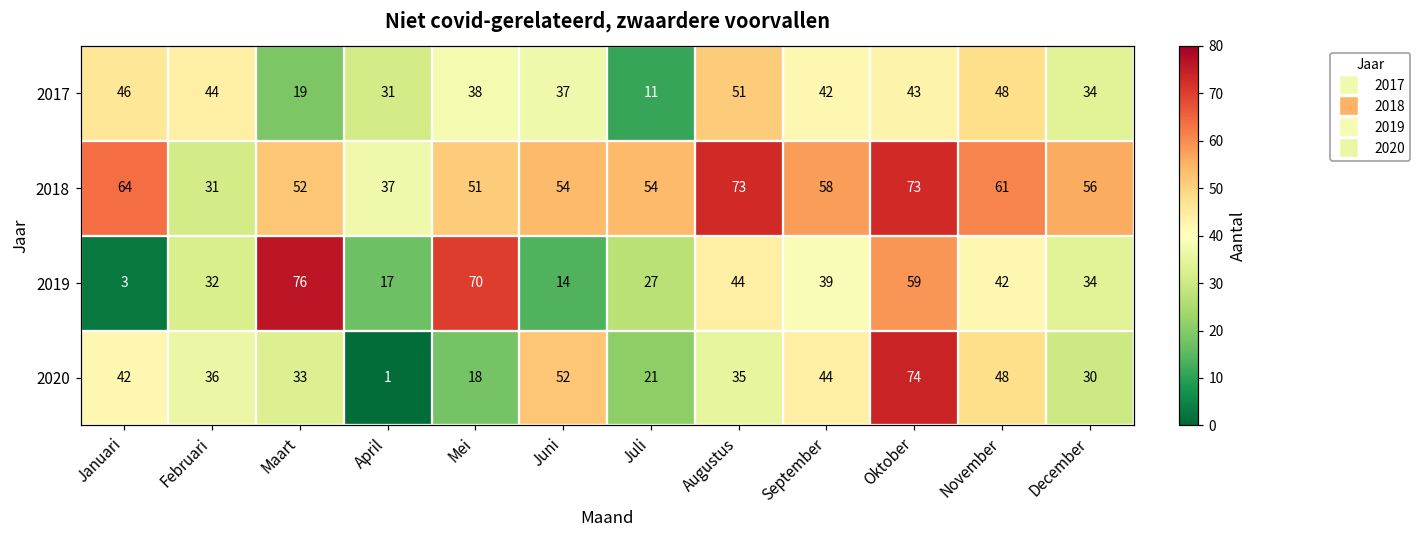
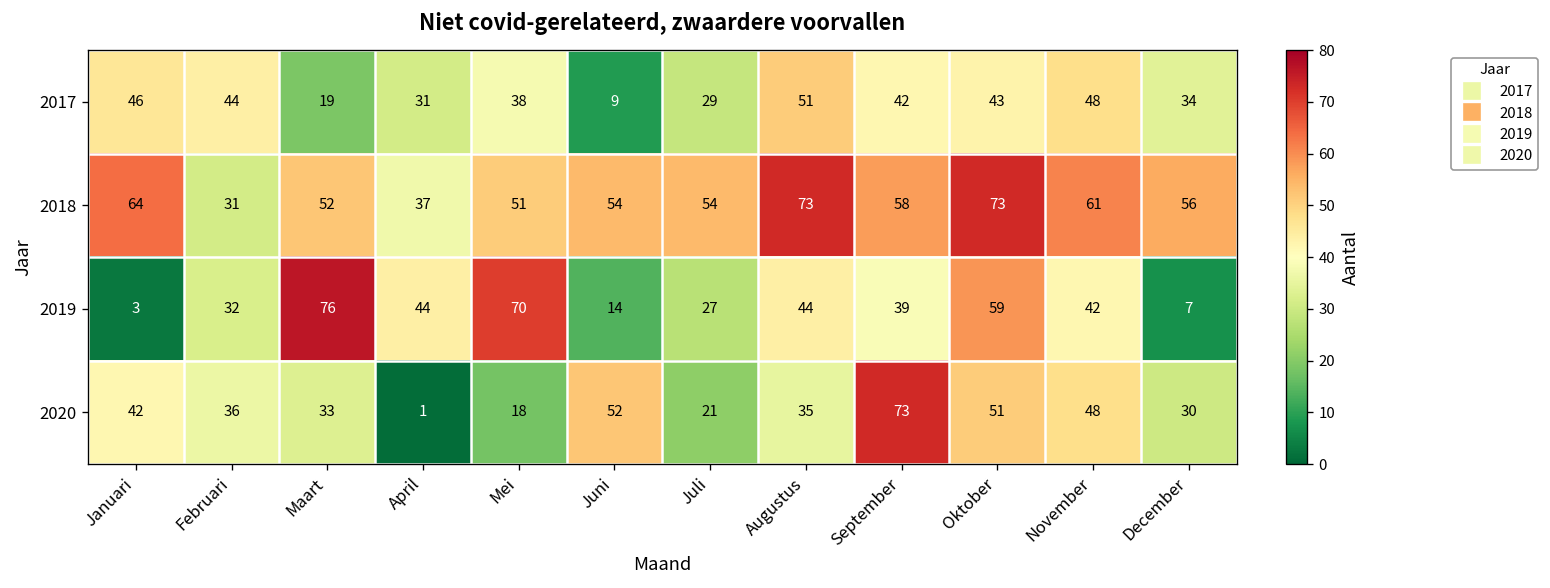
  {
    "2017": {
      "Januari": 46,
      "Februari": 44,
      "Maart": 19,
      "April": 31,
      "Mei": 38,
-     "Juni": 37,
-     "Juli": 11,
+     "Juni": 9,
+     "Juli": 29,
      "Augustus": 51,
      "September": 42,
      "Oktober": 43,
      "November": 48,
      "December": 34
    },
    "2018": {
      "Januari": 64,
      "Februari": 31,
      "Maart": 52,
      "April": 37,
      "Mei": 51,
      "Juni": 54,
      "Juli": 54,
      "Augustus": 73,
      "September": 58,
      "Oktober": 73,
      "November": 61,
      "December": 56
    },
    "2019": {
      "Januari": 3,
      "Februari": 32,
      "Maart": 76,
-     "April": 17,
+     "April": 44,
      "Mei": 70,
      "Juni": 14,
      "Juli": 27,
      "Augustus": 44,
      "September": 39,
      "Oktober": 59,
      "November": 42,
-     "December": 34
+     "December": 7
    },
    "2020": {
      "Januari": 42,
      "Februari": 36,
      "Maart": 33,
      "April": 1,
      "Mei": 18,
      "Juni": 52,
      "Juli": 21,
      "Augustus": 35,
-     "September": 44,
-     "Oktober": 74,
+     "September": 73,
+     "Oktober": 51,
      "November": 48,
      "December": 30
    }
  }
